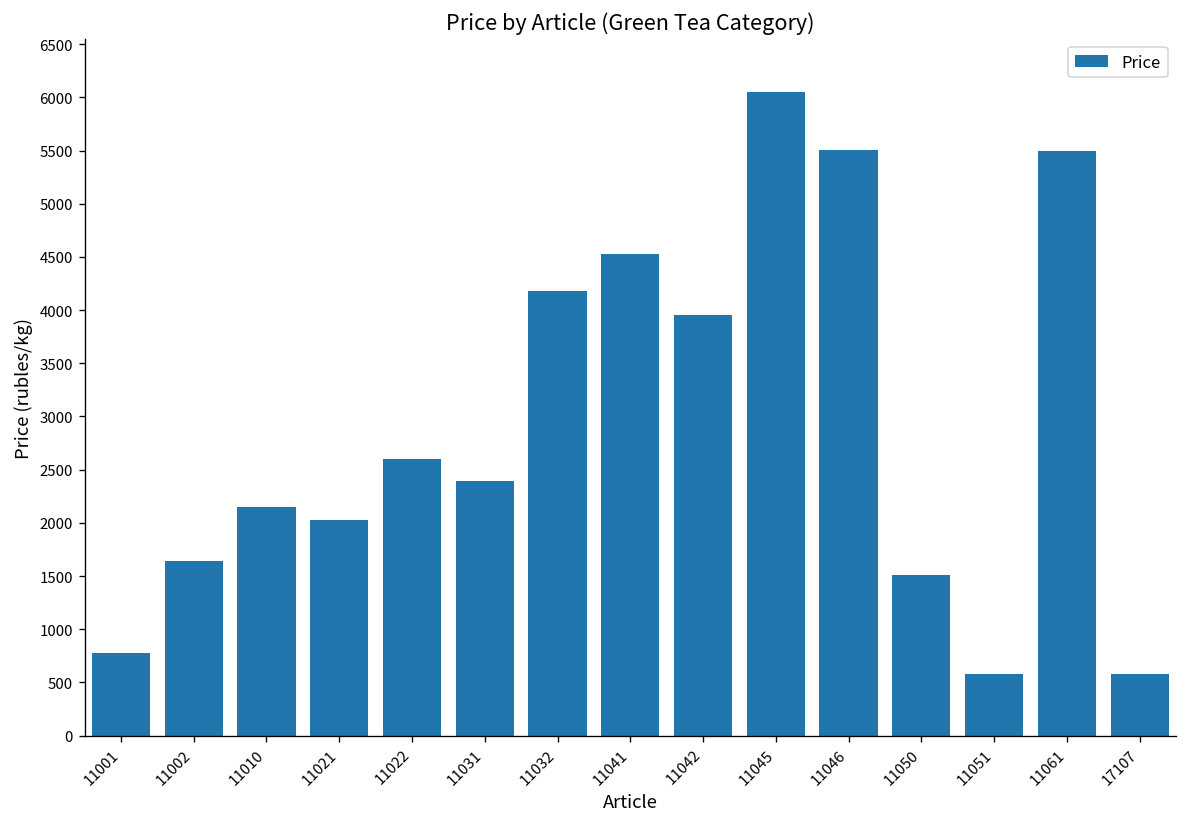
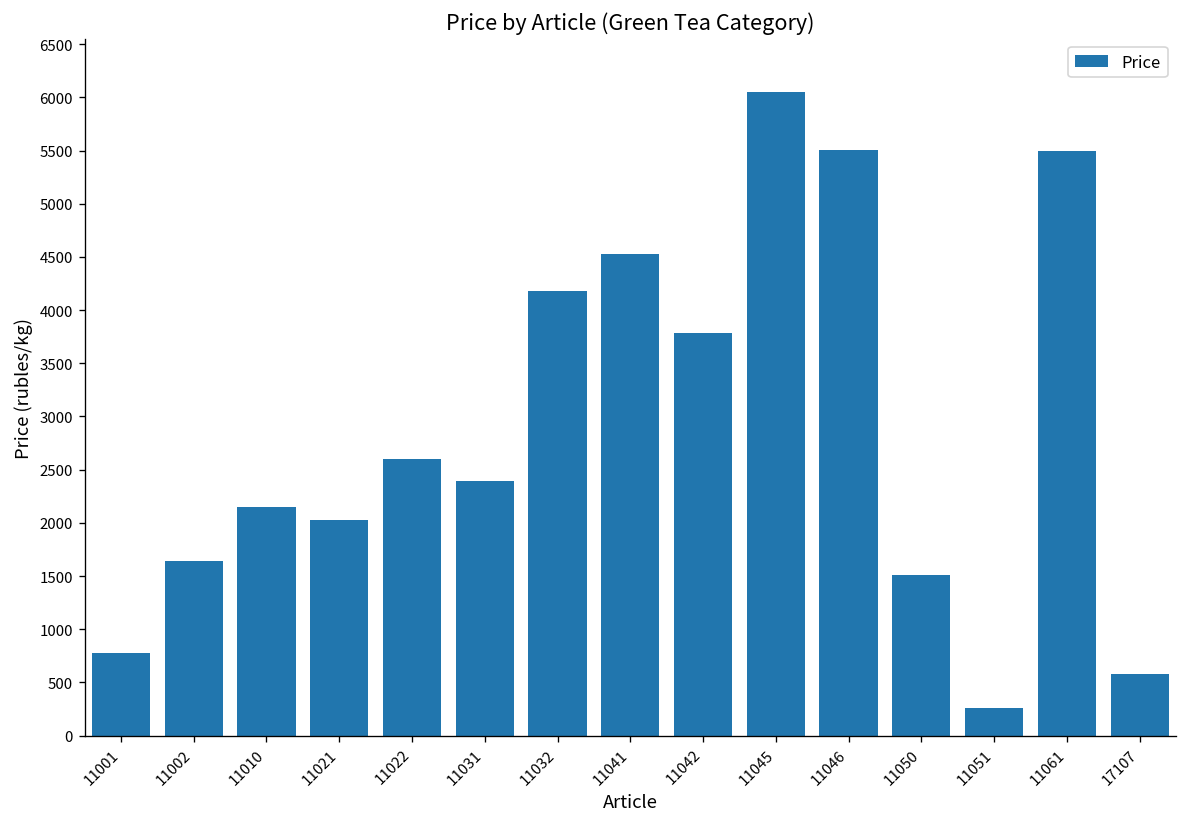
  {
    "11001": 800,
    "11002": 1600,
    "11010": 2100,
    "11021": 2000,
    "11022": 2600,
    "11031": 2400,
    "11032": 4200,
    "11041": 4500,
-   "11042": 4000,
+   "11042": 3800,
    "11045": 6100,
    "11046": 5500,
    "11050": 1500,
-   "11051": 600,
+   "11051": 300,
    "11061": 5500,
    "17107": 600
  }
